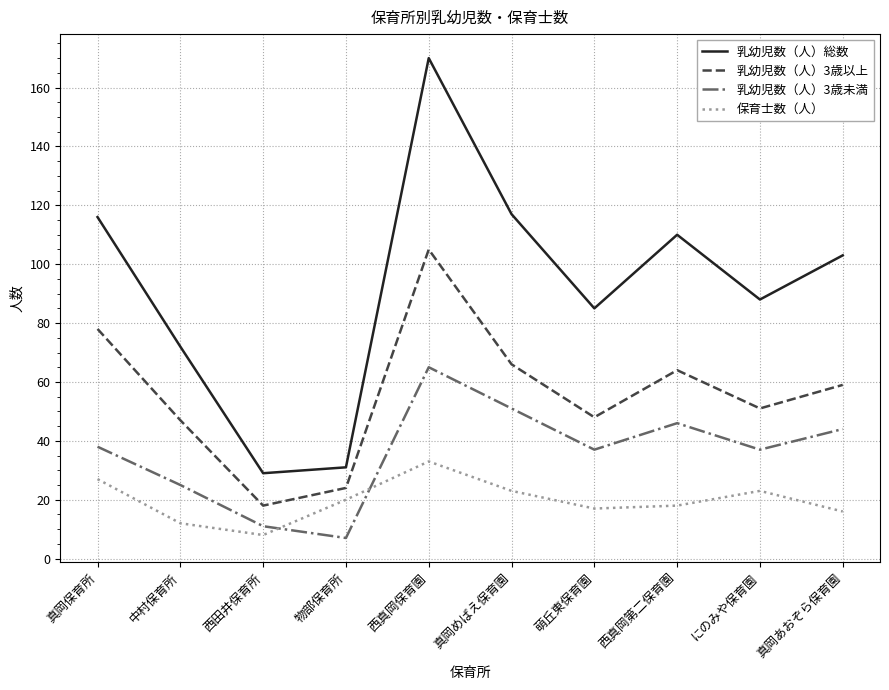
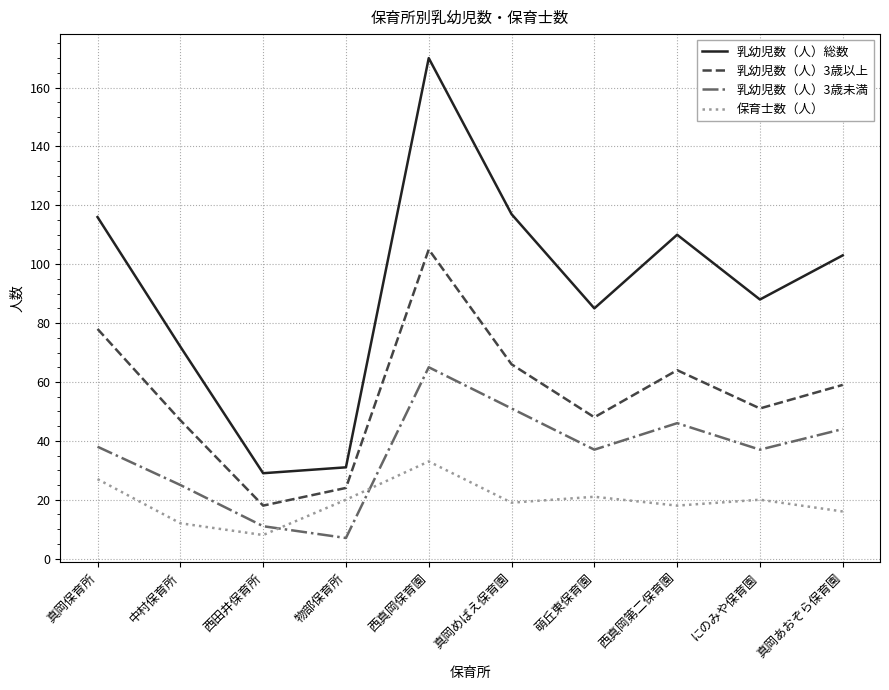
  {
    "保育士数（人）": {
      "真岡保育所": 27,
      "中村保育所": 12,
      "西田井保育所": 8,
      "物部保育所": 20,
      "西真岡保育園": 33,
-     "真岡めばえ保育園": 23,
-     "萌丘東保育園": 17,
+     "真岡めばえ保育園": 19,
+     "萌丘東保育園": 21,
      "西真岡第二保育園": 18,
-     "にのみや保育園": 23,
+     "にのみや保育園": 20,
      "真岡あおぞら保育園": 16
    }
  }
